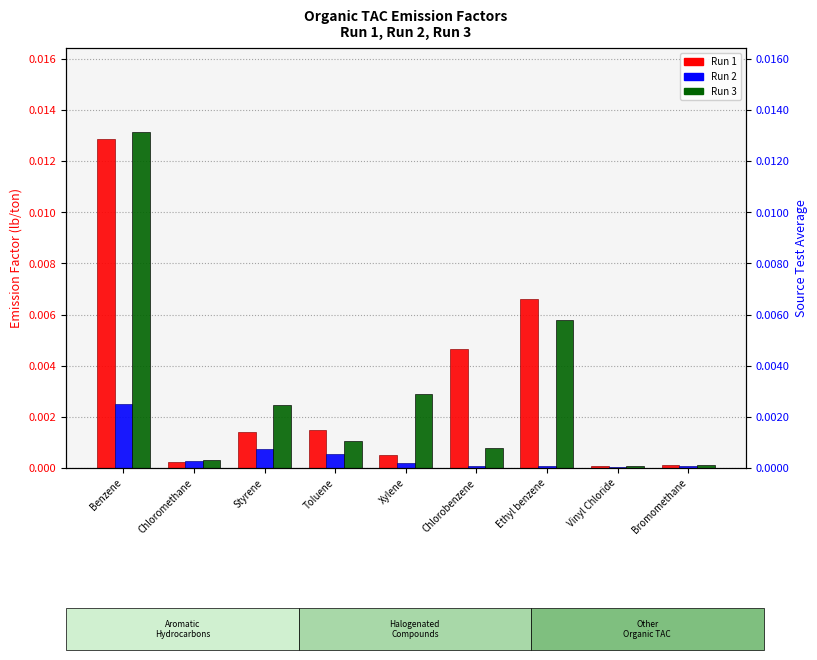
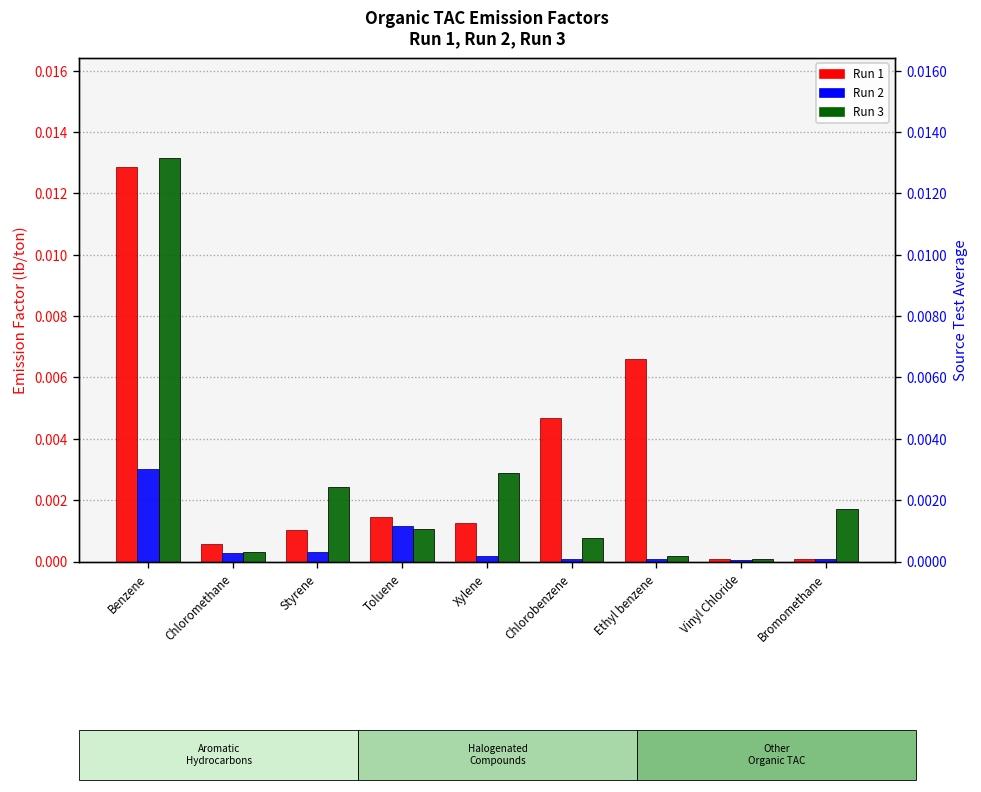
  {
    "Run 1": {
      "Benzene": 0.0129,
-     "Chloromethane": 0.0002,
-     "Styrene": 0.0014,
+     "Chloromethane": 0.0006,
+     "Styrene": 0.0010,
      "Toluene": 0.0015,
-     "Xylene": 0.0005,
+     "Xylene": 0.0012,
      "Chlorobenzene": 0.0047,
      "Ethyl benzene": 0.0066,
      "Bromomethane": 0.0001
    },
    "Run 2": {
-     "Benzene": 0.0025,
+     "Benzene": 0.0030,
      "Chloromethane": 0.0003,
-     "Styrene": 0.0007,
-     "Toluene": 0.0006,
+     "Styrene": 0.0003,
+     "Toluene": 0.0012,
      "Xylene": 0.0002
    },
    "Run 3": {
      "Benzene": 0.0131,
      "Chloromethane": 0.0003,
      "Styrene": 0.0024,
      "Toluene": 0.0011,
      "Xylene": 0.0029,
      "Chlorobenzene": 0.0008,
-     "Ethyl benzene": 0.0058,
-     "Bromomethane": 0.0001
+     "Ethyl benzene": 0.0002,
+     "Bromomethane": 0.0017
    }
  }
